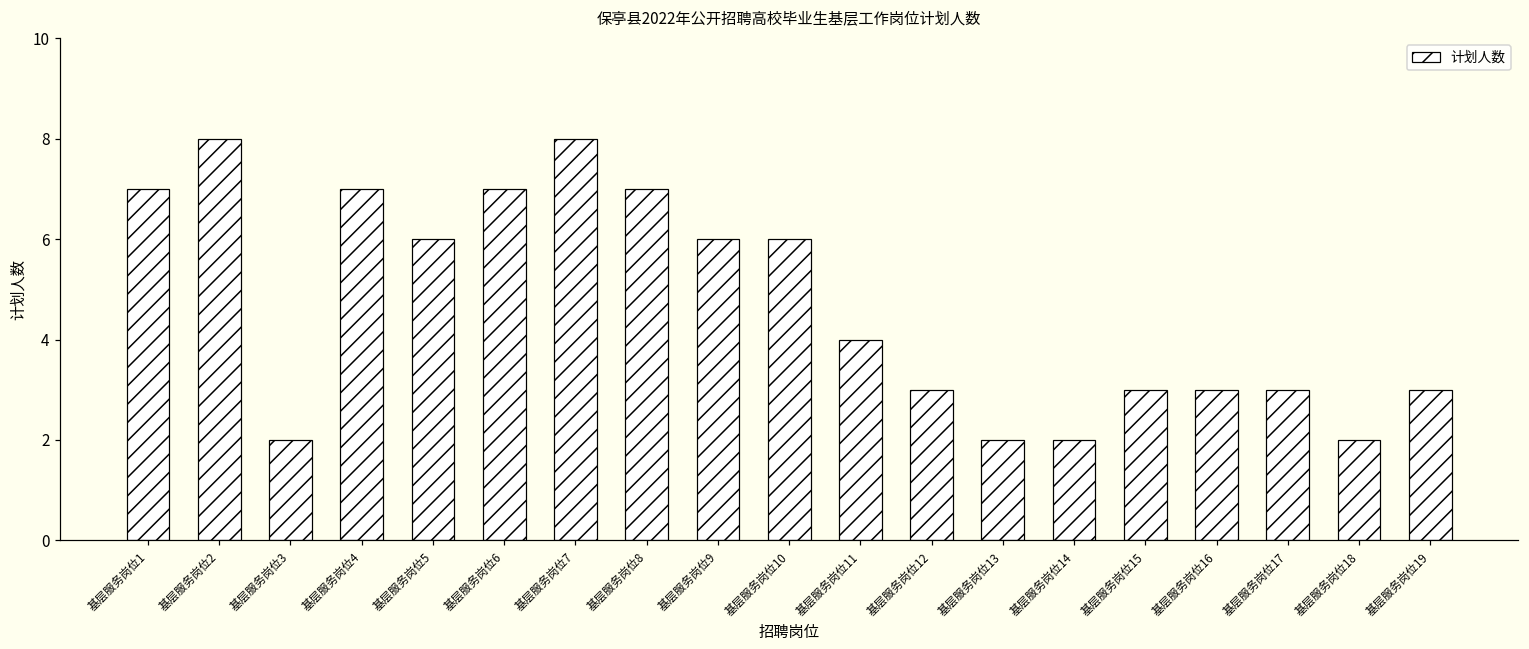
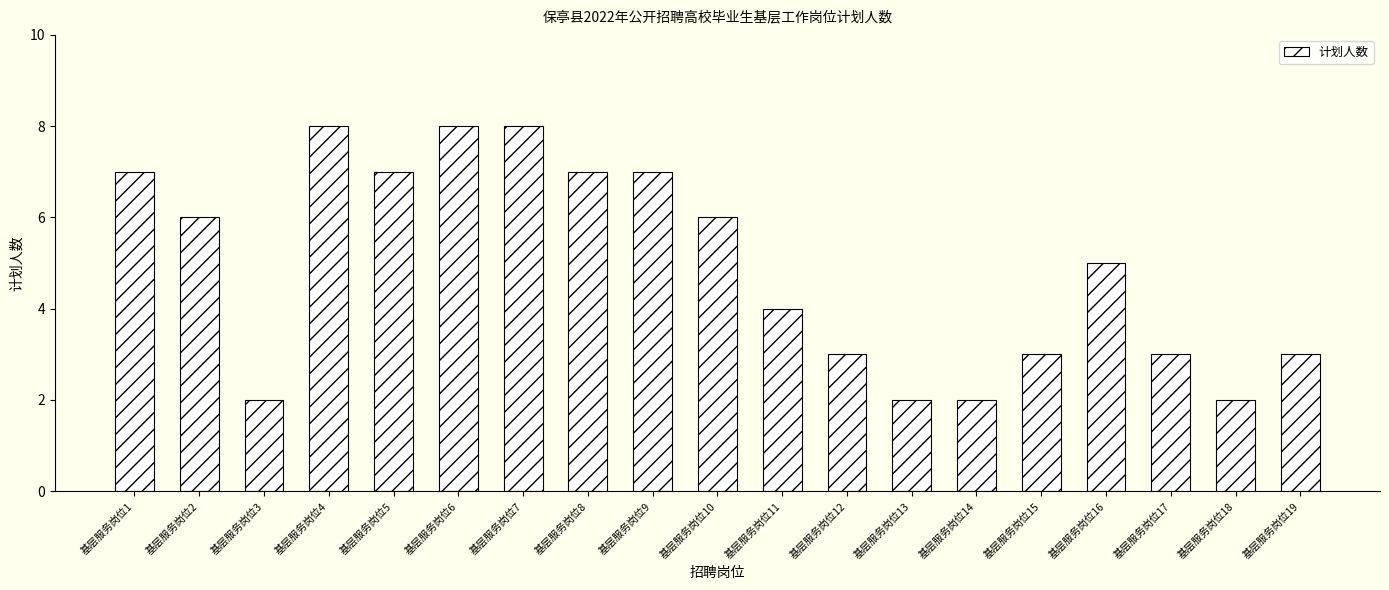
  {
    "基层服务岗位1": 7,
-   "基层服务岗位2": 8,
+   "基层服务岗位2": 6,
    "基层服务岗位3": 2,
-   "基层服务岗位4": 7,
-   "基层服务岗位5": 6,
-   "基层服务岗位6": 7,
+   "基层服务岗位4": 8,
+   "基层服务岗位5": 7,
+   "基层服务岗位6": 8,
    "基层服务岗位7": 8,
    "基层服务岗位8": 7,
-   "基层服务岗位9": 6,
+   "基层服务岗位9": 7,
    "基层服务岗位10": 6,
    "基层服务岗位11": 4,
    "基层服务岗位12": 3,
    "基层服务岗位13": 2,
    "基层服务岗位14": 2,
    "基层服务岗位15": 3,
-   "基层服务岗位16": 3,
+   "基层服务岗位16": 5,
    "基层服务岗位17": 3,
    "基层服务岗位18": 2,
    "基层服务岗位19": 3
  }
